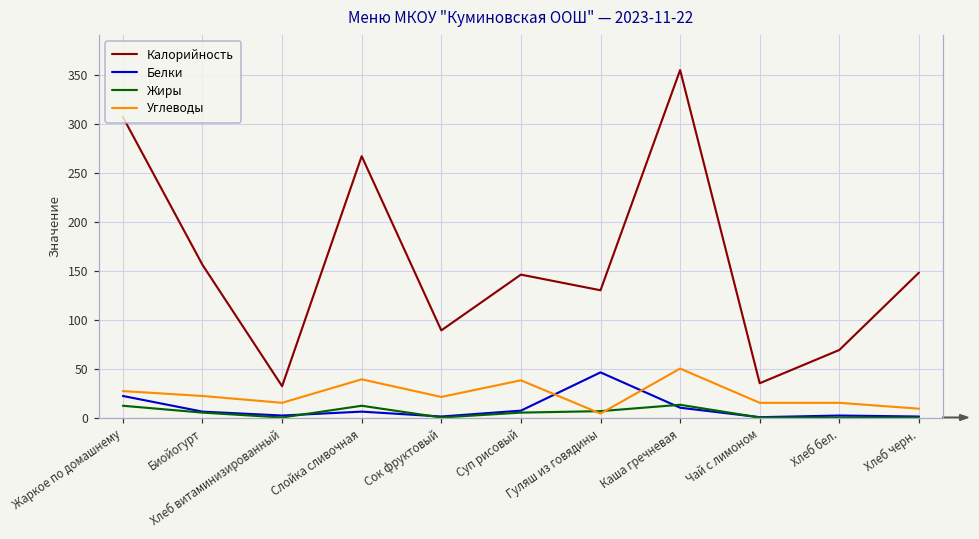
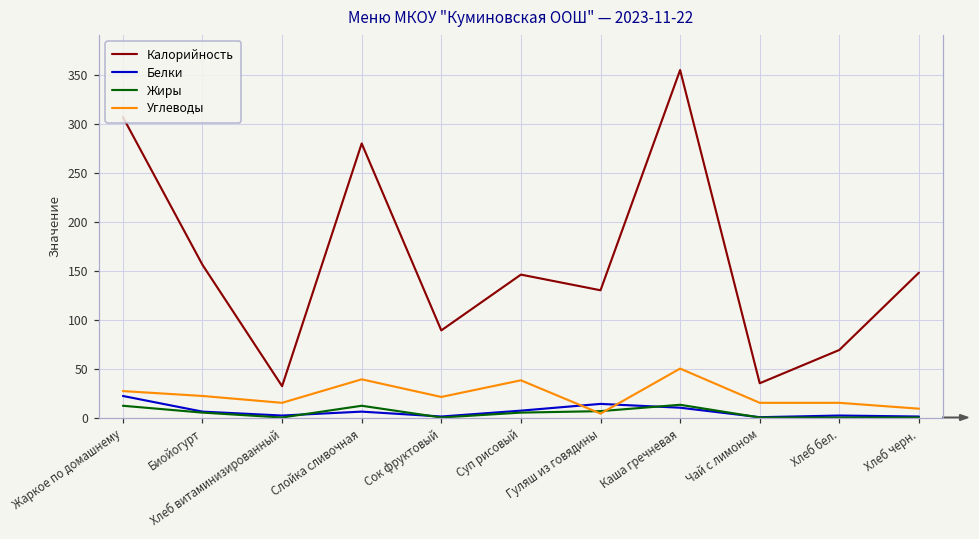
  {
    "Калорийность": {
      "Жаркое по домашнему": 310,
      "Биойогурт": 160,
      "Хлеб витаминизированный": 30,
-     "Слойка сливочная": 270,
+     "Слойка сливочная": 280,
      "Сок фруктовый": 90,
      "Суп рисовый": 150,
      "Гуляш из говядины": 130,
      "Каша гречневая": 360,
      "Чай с лимоном": 40,
      "Хлеб бел.": 70,
      "Хлеб черн.": 150
    },
    "Белки": {
      "Жаркое по домашнему": 20,
      "Слойка сливочная": 10,
-     "Гуляш из говядины": 50,
+     "Гуляш из говядины": 10,
      "Каша гречневая": 10
    },
    "Жиры": {
      "Жаркое по домашнему": 10,
      "Слойка сливочная": 10,
      "Каша гречневая": 10
    },
    "Углеводы": {
      "Жаркое по домашнему": 30,
      "Биойогурт": 20,
      "Хлеб витаминизированный": 20,
      "Слойка сливочная": 40,
      "Сок фруктовый": 20,
      "Суп рисовый": 40,
      "Каша гречневая": 50,
      "Чай с лимоном": 20,
      "Хлеб бел.": 20,
      "Хлеб черн.": 10
    }
  }
